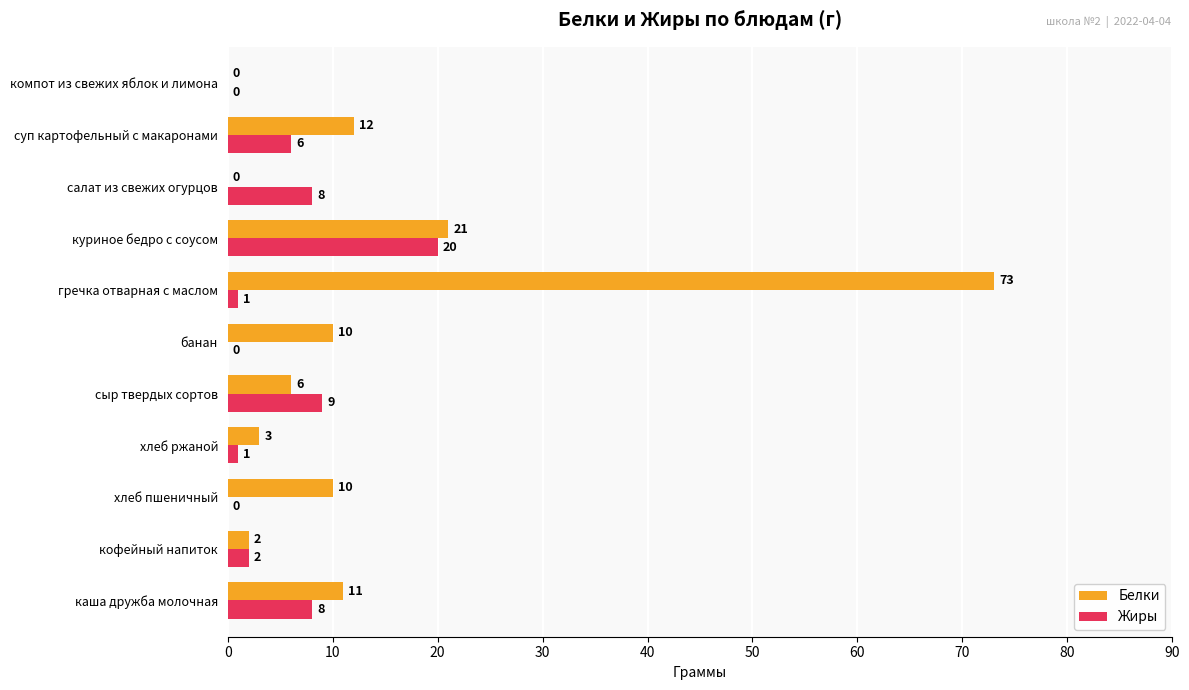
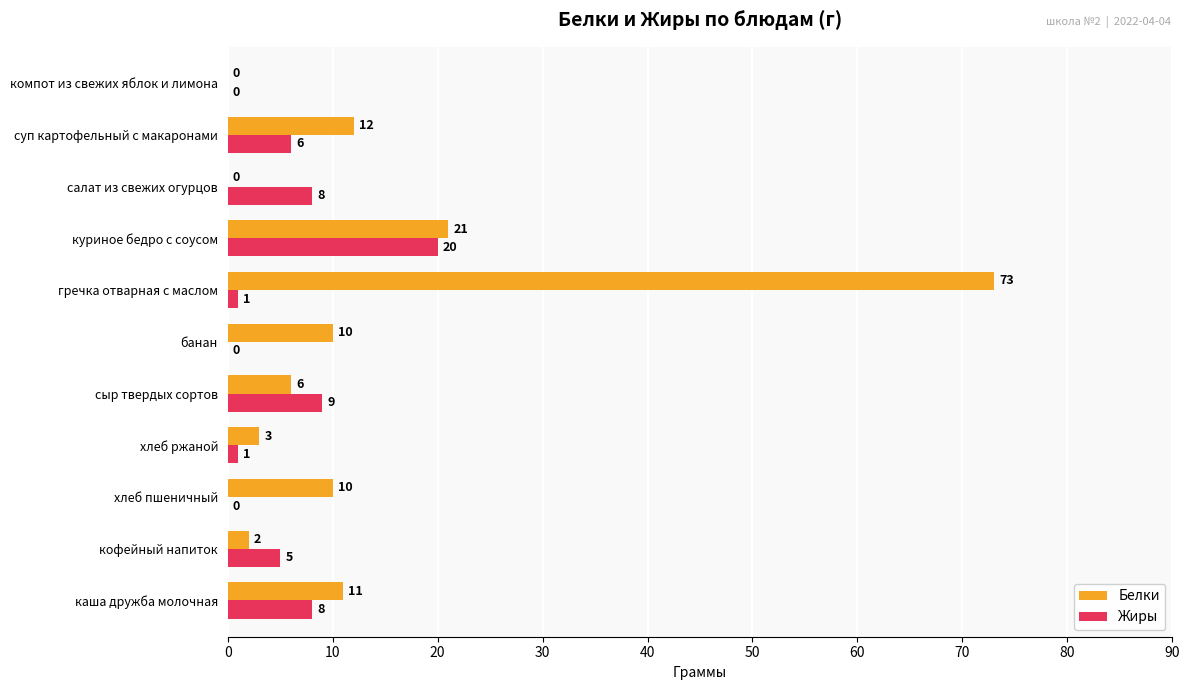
  {
    "Белки": {
      "компот из свежих яблок и лимона": 0,
      "суп картофельный с макаронами": 12,
      "салат из свежих огурцов": 0,
      "куриное бедро с соусом": 21,
      "гречка отварная с маслом": 73,
      "банан": 10,
      "сыр твердых сортов": 6,
      "хлеб ржаной": 3,
      "хлеб пшеничный": 10,
      "кофейный напиток": 2,
      "каша дружба молочная": 11
    },
    "Жиры": {
      "компот из свежих яблок и лимона": 0,
      "суп картофельный с макаронами": 6,
      "салат из свежих огурцов": 8,
      "куриное бедро с соусом": 20,
      "гречка отварная с маслом": 1,
      "банан": 0,
      "сыр твердых сортов": 9,
      "хлеб ржаной": 1,
      "хлеб пшеничный": 0,
-     "кофейный напиток": 2,
+     "кофейный напиток": 5,
      "каша дружба молочная": 8
    }
  }
